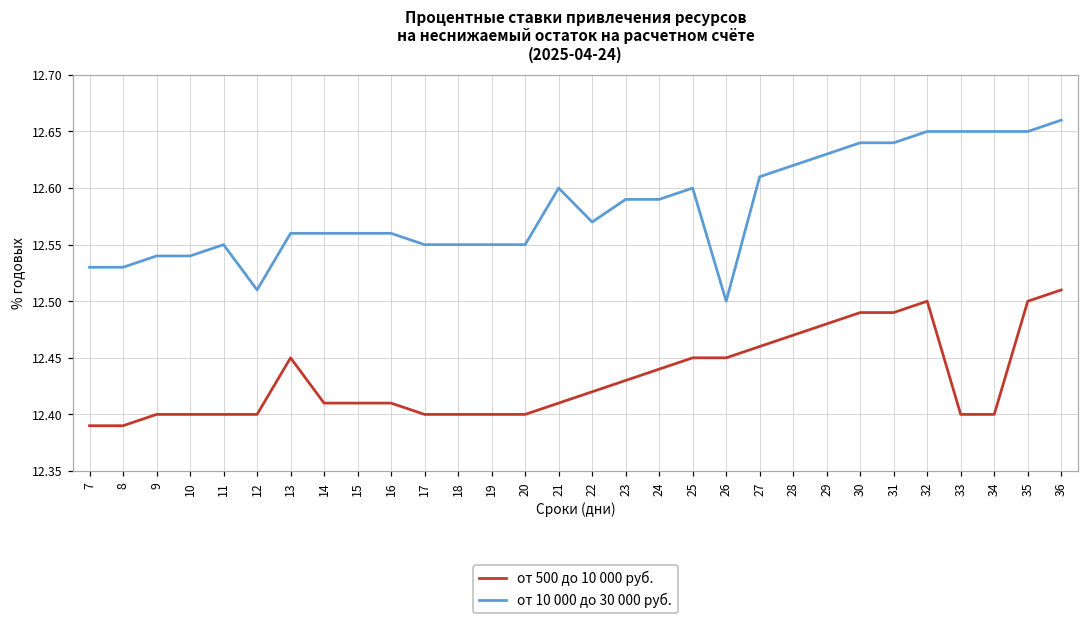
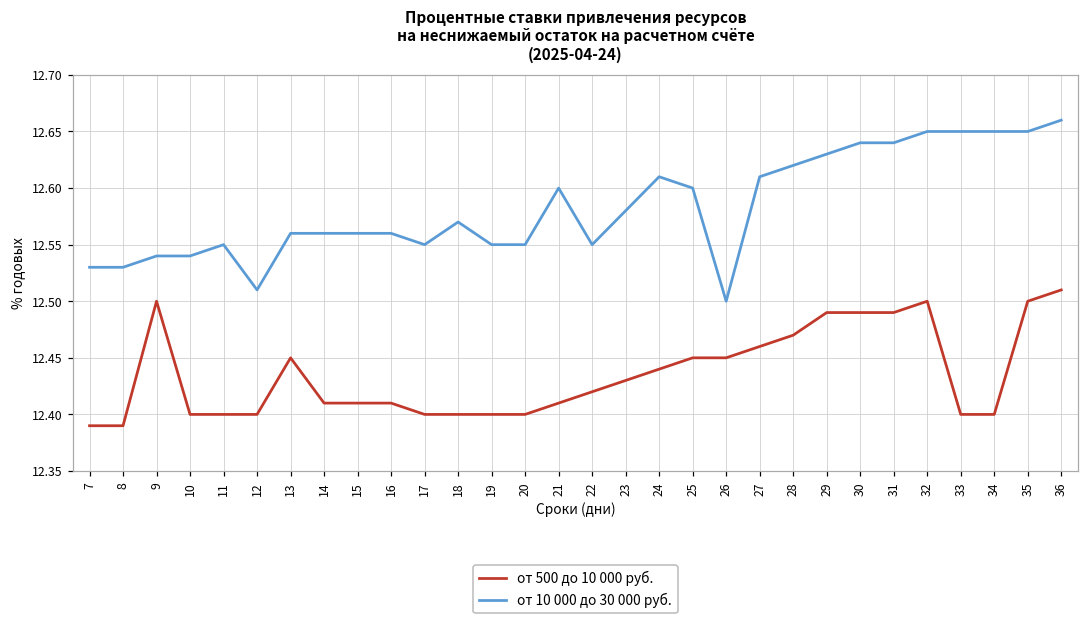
  {
    "от 500 до 10 000 руб.": {
      "7": 12.39,
      "8": 12.39,
-     "9": 12.4,
+     "9": 12.5,
      "10": 12.40,
      "11": 12.40,
      "12": 12.40,
      "13": 12.45,
      "14": 12.41,
      "15": 12.41,
      "16": 12.41,
      "17": 12.40,
      "18": 12.40,
      "19": 12.40,
      "20": 12.40,
      "21": 12.41,
      "22": 12.42,
      "23": 12.43,
      "24": 12.44,
      "25": 12.45,
      "26": 12.45,
      "27": 12.46,
      "28": 12.47,
-     "29": 12.48,
+     "29": 12.49,
      "30": 12.49,
      "31": 12.49,
      "32": 12.50,
      "33": 12.40,
      "34": 12.40,
      "35": 12.50,
      "36": 12.51
    },
    "от 10 000 до 30 000 руб.": {
      "7": 12.53,
      "8": 12.53,
      "9": 12.54,
      "10": 12.54,
      "11": 12.55,
      "12": 12.51,
      "13": 12.56,
      "14": 12.56,
      "15": 12.56,
      "16": 12.56,
      "17": 12.55,
-     "18": 12.55,
+     "18": 12.57,
      "19": 12.55,
      "20": 12.55,
      "21": 12.60,
-     "22": 12.57,
-     "23": 12.59,
-     "24": 12.59,
+     "22": 12.55,
+     "23": 12.58,
+     "24": 12.61,
      "25": 12.60,
      "26": 12.50,
      "27": 12.61,
      "28": 12.62,
      "29": 12.63,
      "30": 12.64,
      "31": 12.64,
      "32": 12.65,
      "33": 12.65,
      "34": 12.65,
      "35": 12.65,
      "36": 12.66
    }
  }
